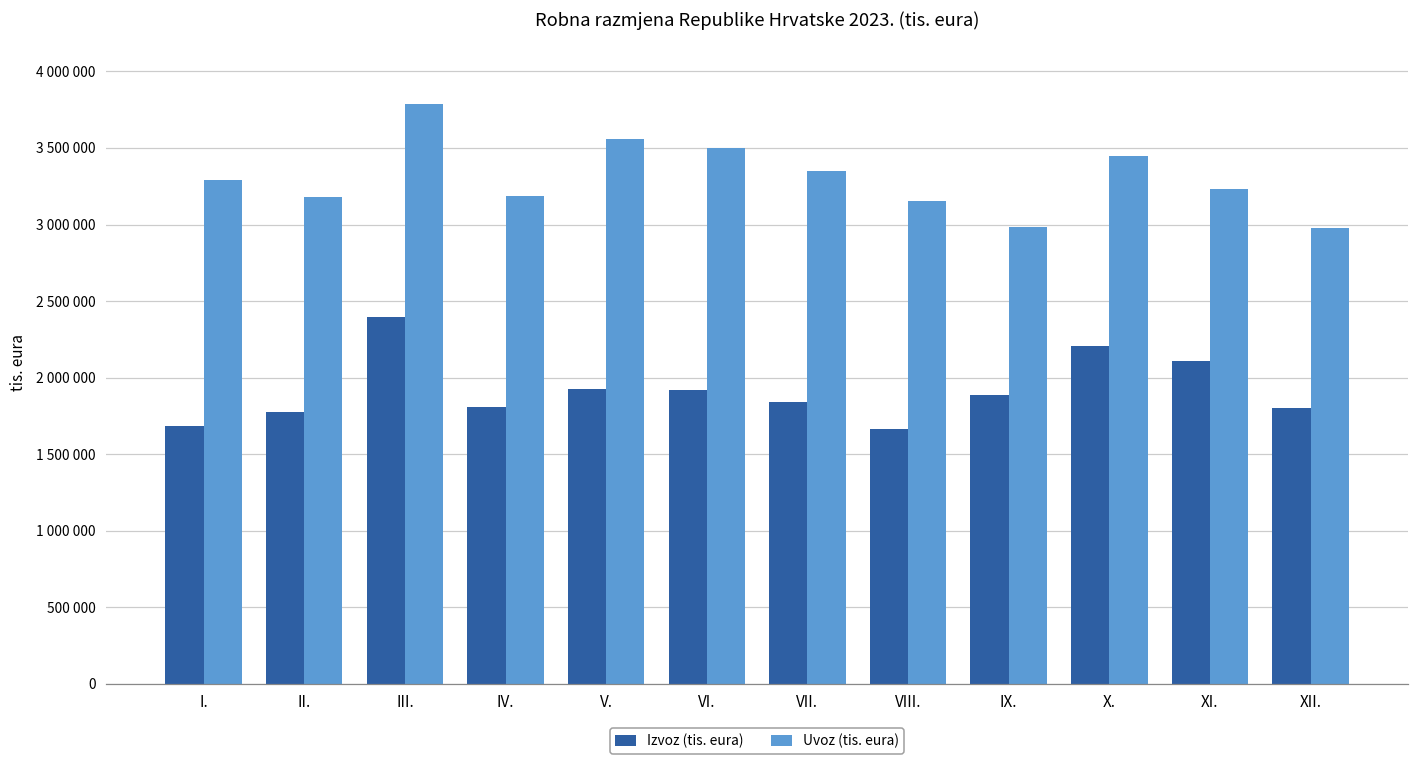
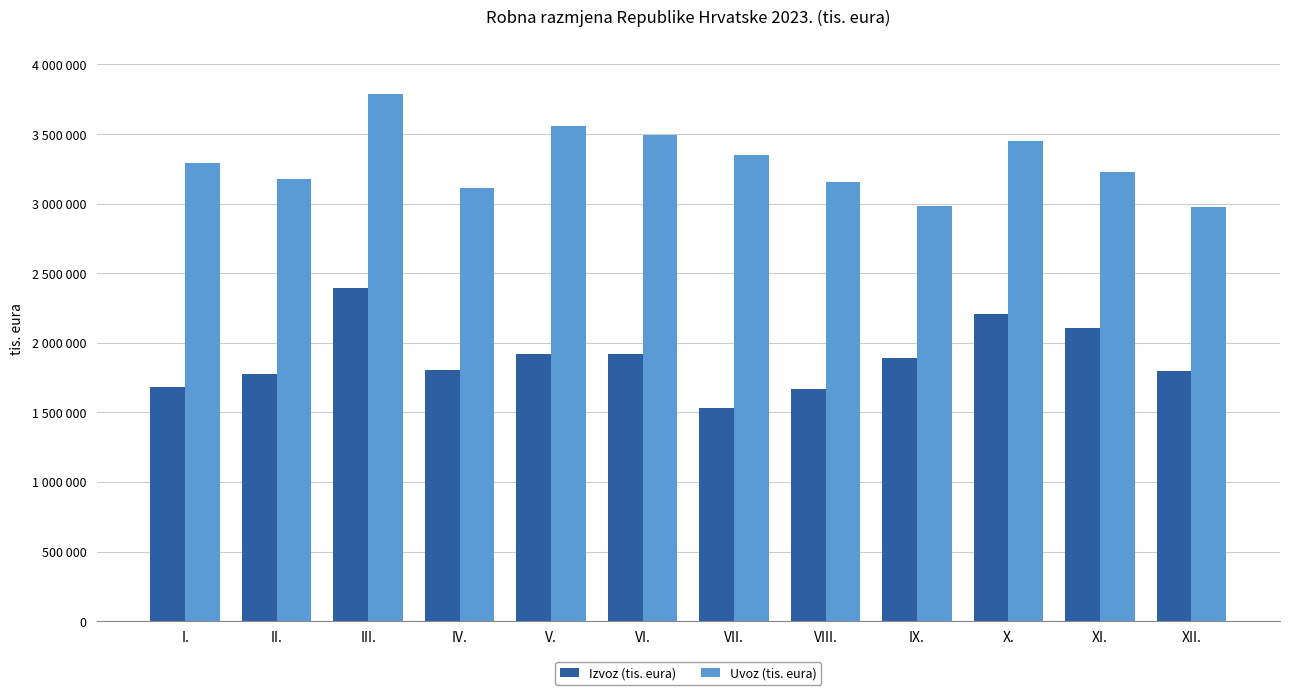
  {
    "Izvoz (tis. eura)": {
      "I.": 1680000,
      "II.": 1780000,
      "III.": 2400000,
      "IV.": 1810000,
      "V.": 1920000,
      "VI.": 1920000,
-     "VII.": 1840000,
+     "VII.": 1530000,
      "VIII.": 1670000,
      "IX.": 1890000,
      "X.": 2200000,
      "XI.": 2110000,
      "XII.": 1800000
    },
    "Uvoz (tis. eura)": {
      "I.": 3290000,
      "II.": 3180000,
      "III.": 3790000,
-     "IV.": 3180000,
+     "IV.": 3110000,
      "V.": 3560000,
      "VI.": 3500000,
      "VII.": 3350000,
      "VIII.": 3160000,
      "IX.": 2980000,
      "X.": 3450000,
      "XI.": 3230000,
      "XII.": 2980000
    }
  }
